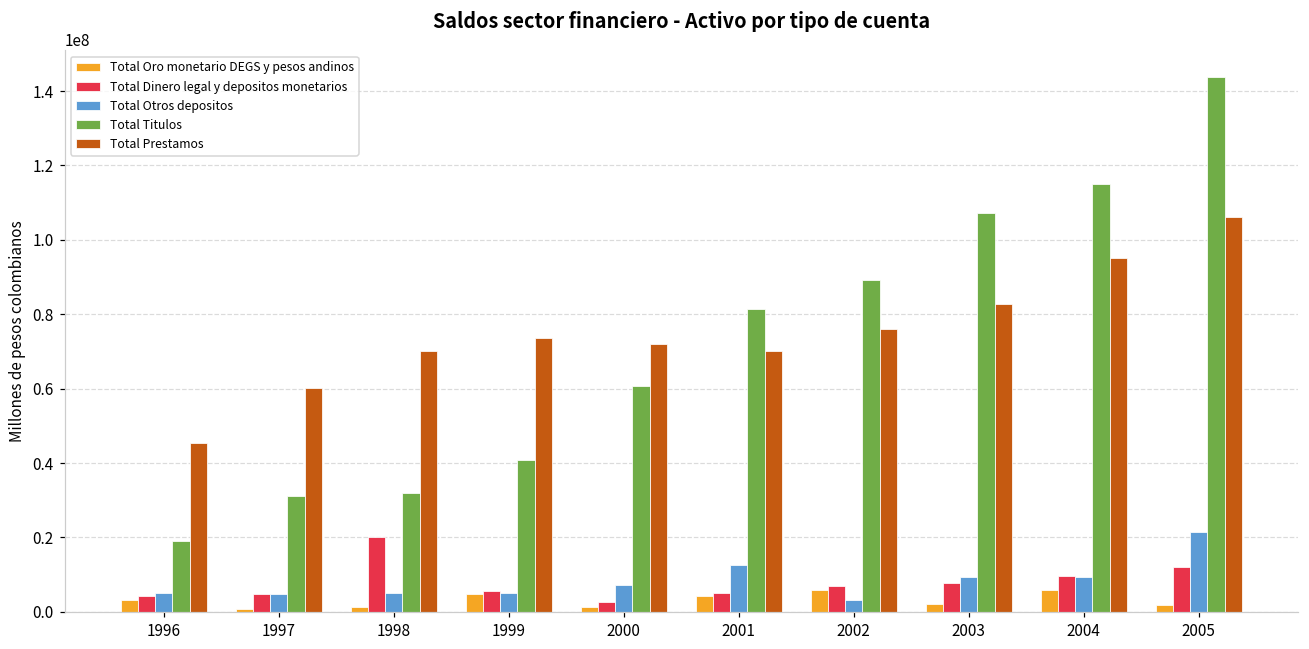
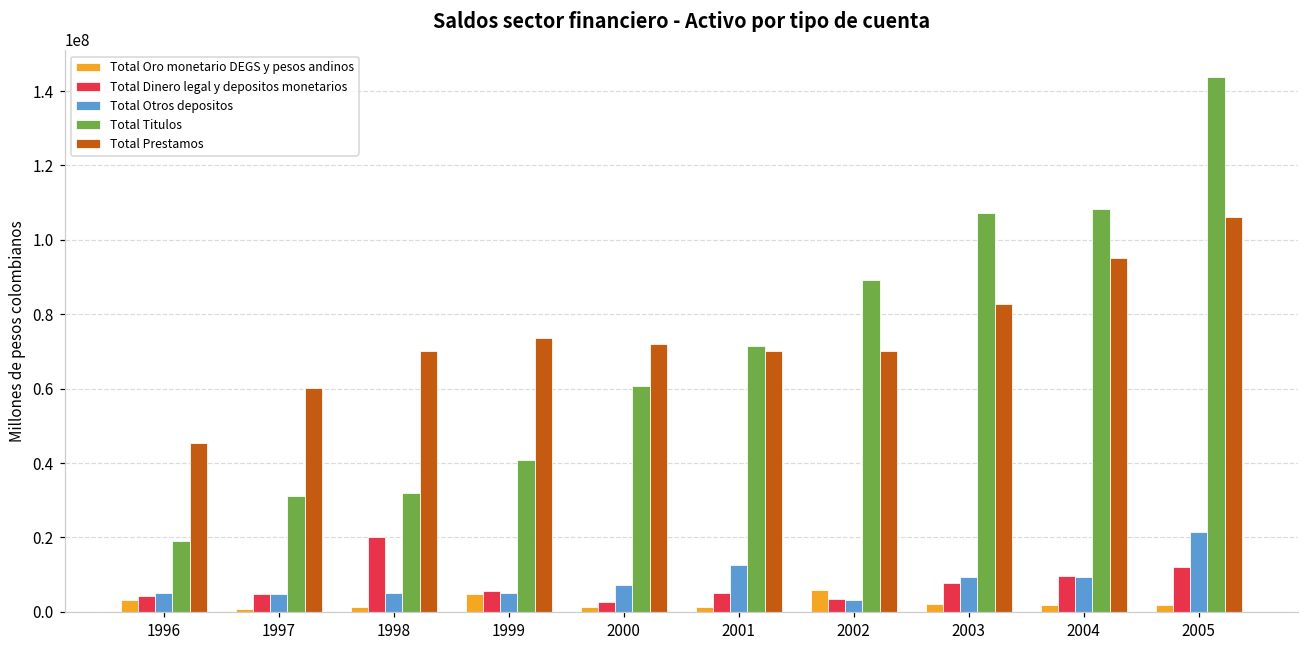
  {
    "Total Oro monetario DEGS y pesos andinos": {
      "1996": 3000000,
      "1997": 1000000,
      "1998": 1000000,
      "1999": 5000000,
      "2000": 1000000,
-     "2001": 4000000,
+     "2001": 1000000,
      "2002": 6000000,
      "2003": 2000000,
-     "2004": 6000000,
+     "2004": 2000000,
      "2005": 2000000
    },
    "Total Dinero legal y depositos monetarios": {
      "1996": 4000000,
      "1997": 5000000,
      "1998": 20000000,
      "1999": 6000000,
      "2000": 3000000,
      "2001": 5000000,
-     "2002": 7000000,
+     "2002": 3000000,
      "2003": 8000000,
      "2004": 10000000,
      "2005": 12000000
    },
    "Total Otros depositos": {
      "1996": 5000000,
      "1997": 5000000,
      "1998": 5000000,
      "1999": 5000000,
      "2000": 7000000,
      "2001": 13000000,
      "2002": 3000000,
      "2003": 9000000,
      "2004": 9000000,
      "2005": 21000000
    },
    "Total Titulos": {
      "1996": 19000000,
      "1997": 31000000,
      "1998": 32000000,
      "1999": 41000000,
      "2000": 61000000,
-     "2001": 81000000,
+     "2001": 72000000,
      "2002": 89000000,
      "2003": 107000000,
-     "2004": 115000000,
+     "2004": 108000000,
      "2005": 144000000
    },
    "Total Prestamos": {
      "1996": 45000000,
      "1997": 60000000,
      "1998": 70000000,
      "1999": 74000000,
      "2000": 72000000,
      "2001": 70000000,
-     "2002": 76000000,
+     "2002": 70000000,
      "2003": 83000000,
      "2004": 95000000,
      "2005": 106000000
    }
  }
